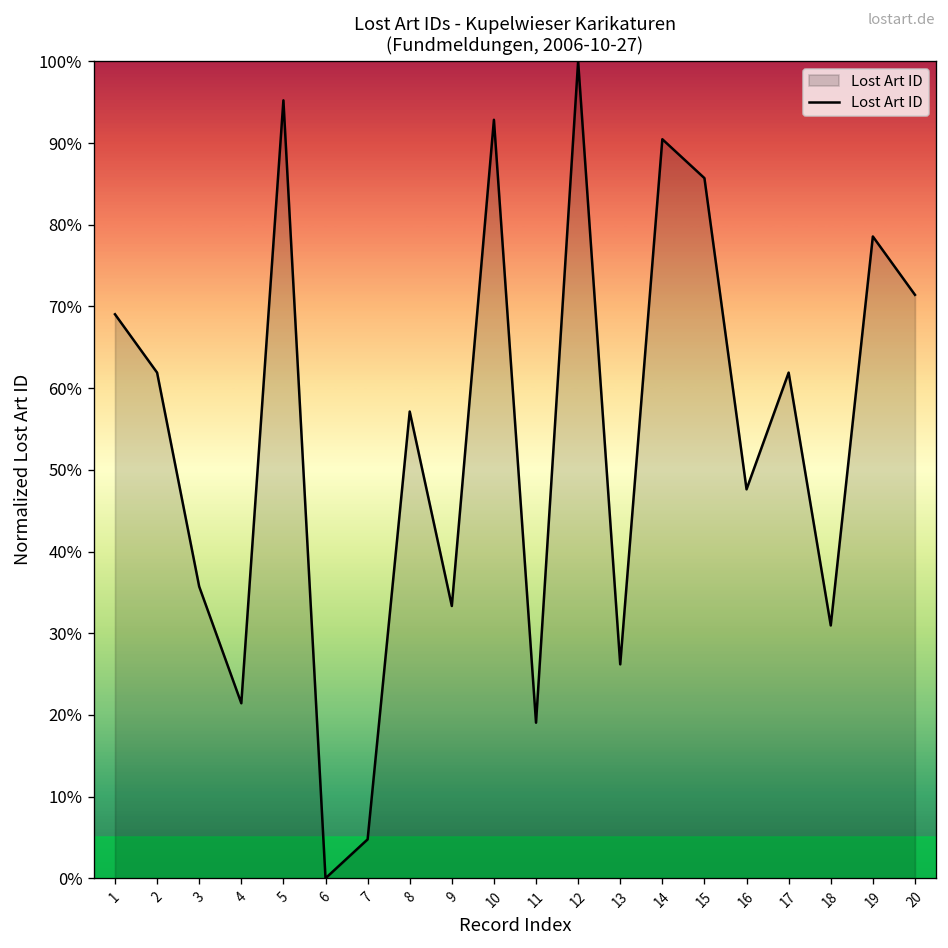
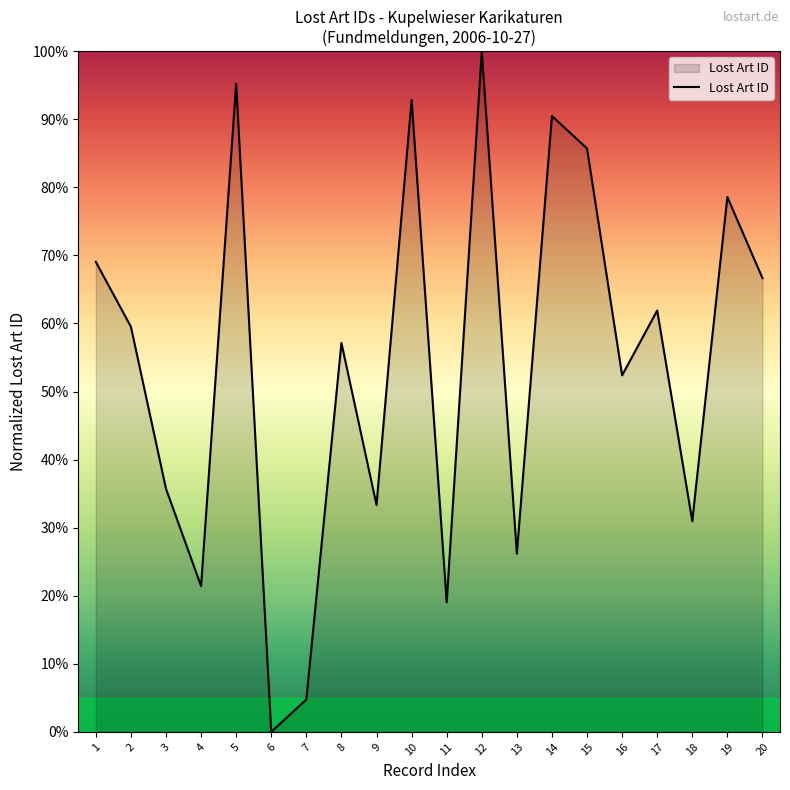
  {
    "1": "69%",
-   "2": "62%",
+   "2": "60%",
    "3": "36%",
    "4": "21%",
    "5": "95%",
    "8": "57%",
    "9": "33%",
    "10": "93%",
    "11": "19%",
    "12": "100%",
    "13": "26%",
    "14": "90%",
    "15": "86%",
-   "16": "48%",
+   "16": "52%",
    "17": "62%",
    "18": "31%",
    "19": "79%",
-   "20": "71%"
+   "20": "67%"
  }
